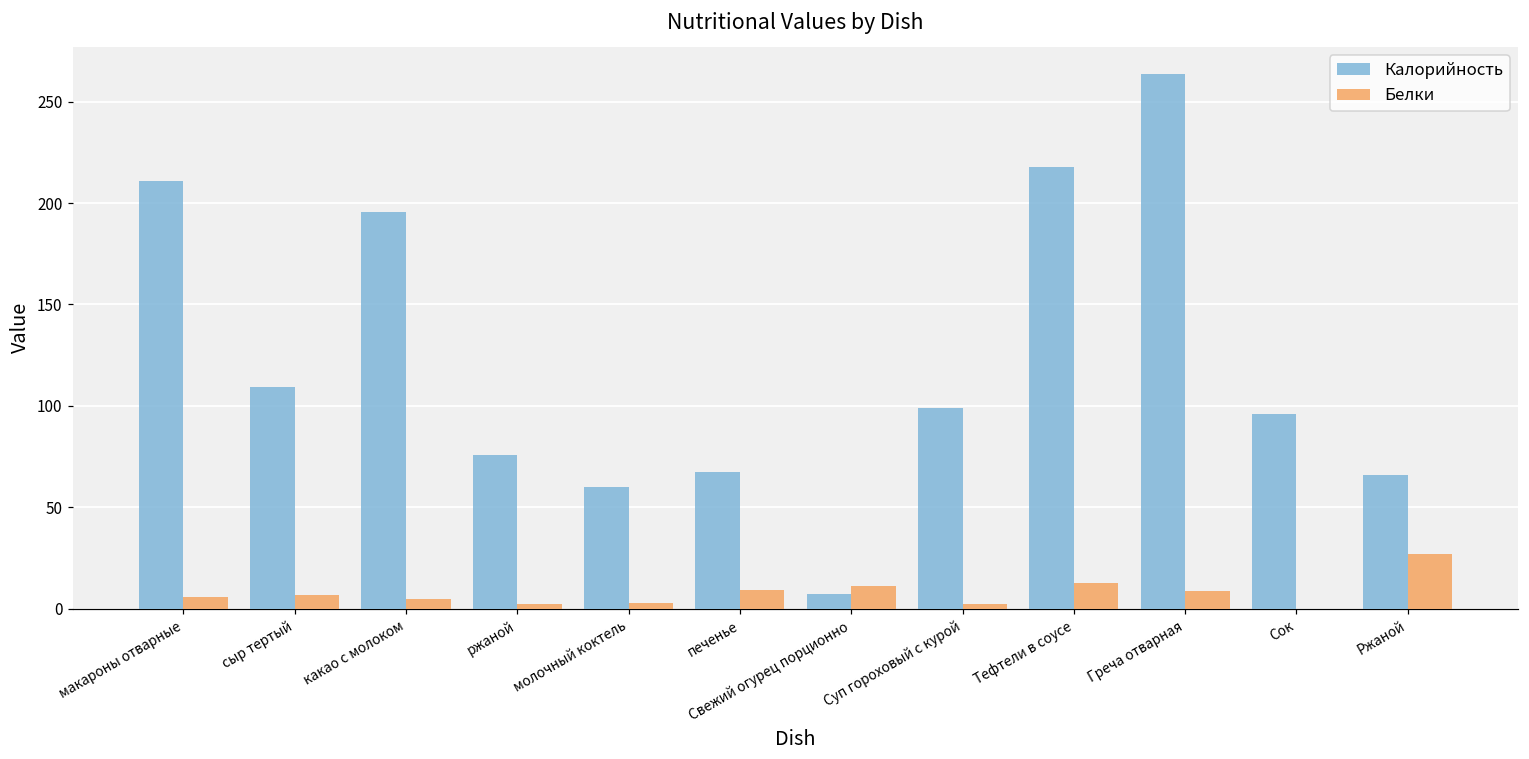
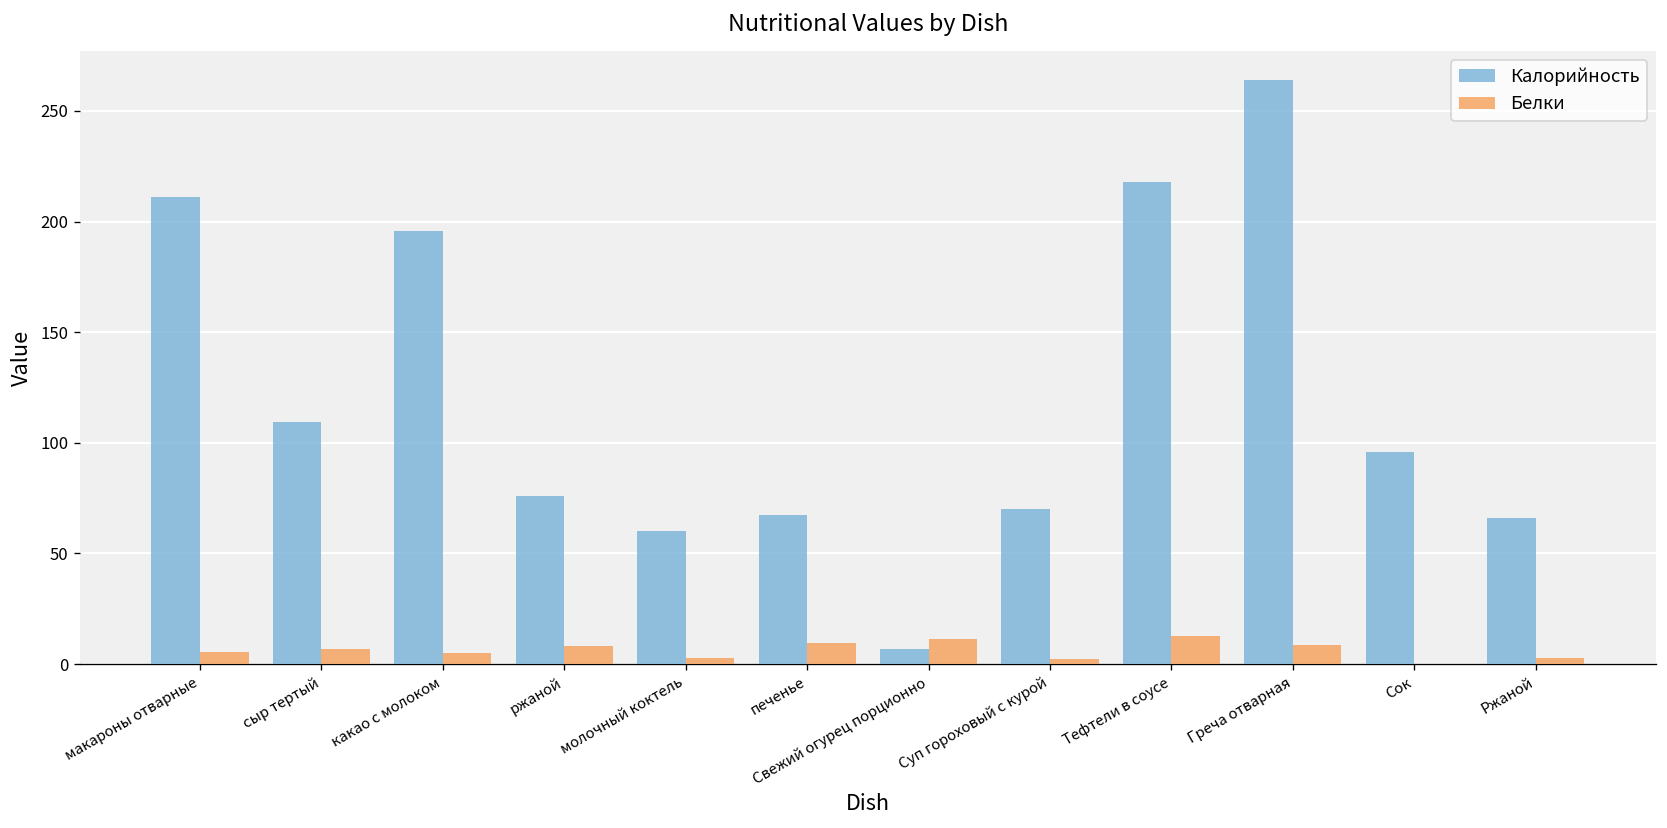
  {
    "Калорийность": {
      "макароны отварные": 211,
      "сыр тертый": 109,
      "какао с молоком": 196,
      "ржаной": 76,
      "молочный коктель": 60,
      "печенье": 67,
      "Свежий огурец порционно": 7,
-     "Суп гороховый с курой": 99,
+     "Суп гороховый с курой": 70,
      "Тефтели в соусе": 218,
      "Греча отварная": 264,
      "Сок": 96,
      "Ржаной": 66
    },
    "Белки": {
      "макароны отварные": 6,
      "сыр тертый": 7,
      "какао с молоком": 5,
-     "ржаной": 3,
+     "ржаной": 8,
      "молочный коктель": 3,
      "печенье": 9,
      "Свежий огурец порционно": 11,
      "Суп гороховый с курой": 2,
      "Тефтели в соусе": 13,
      "Греча отварная": 9,
      "Сок": 0,
-     "Ржаной": 27
+     "Ржаной": 3
    }
  }
